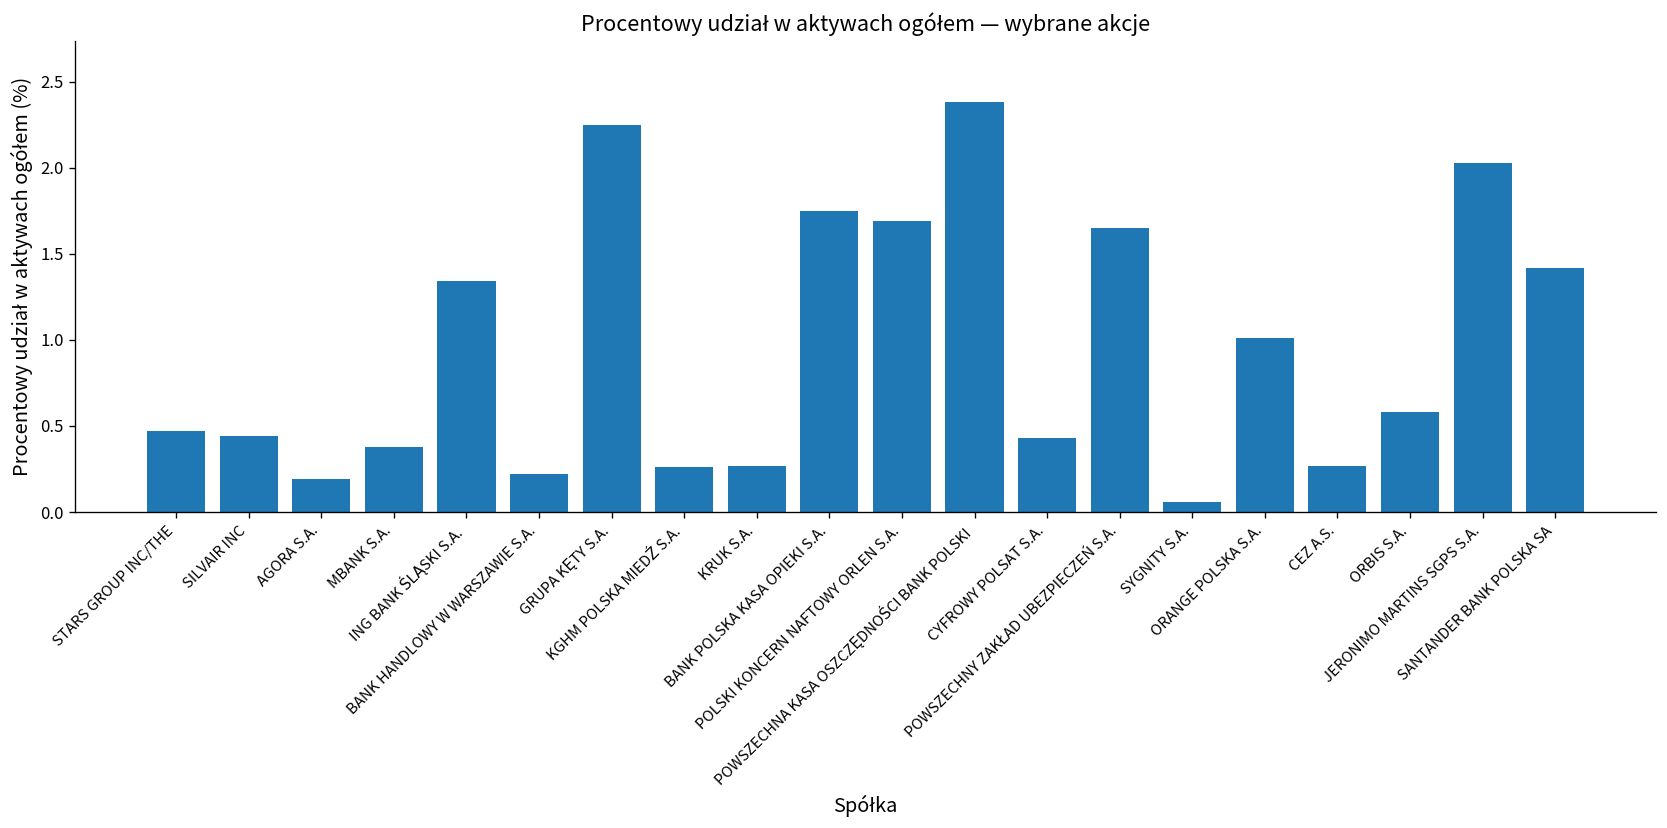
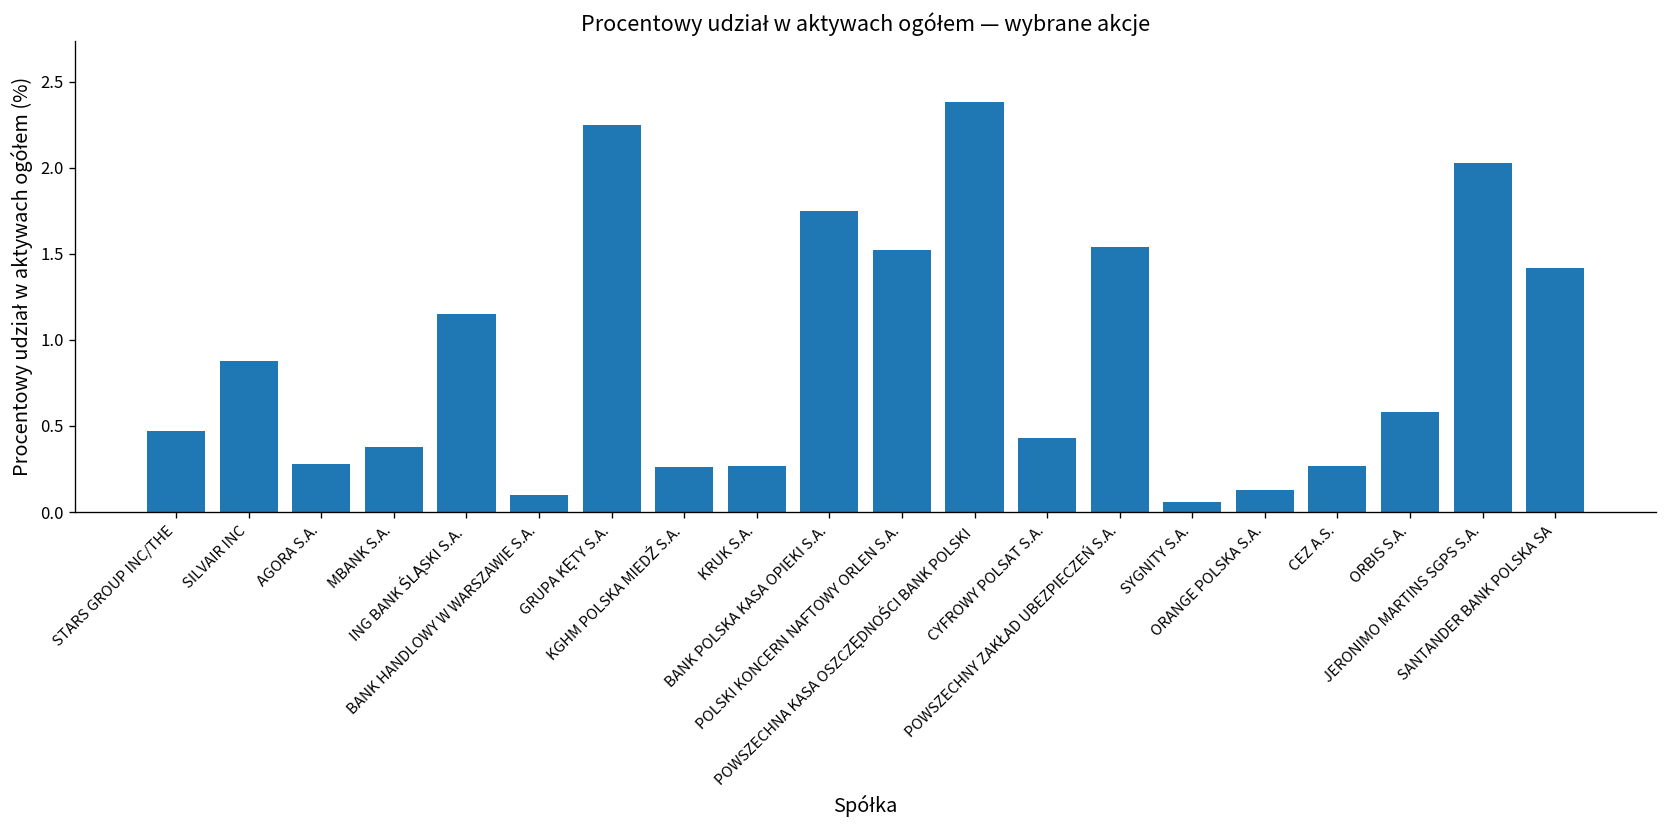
  {
    "STARS GROUP INC/THE": 0.47,
-   "SILVAIR INC": 0.44,
-   "AGORA S.A.": 0.19,
+   "SILVAIR INC": 0.88,
+   "AGORA S.A.": 0.28,
    "MBANK S.A.": 0.38,
-   "ING BANK ŚLĄSKI S.A.": 1.34,
-   "BANK HANDLOWY W WARSZAWIE S.A.": 0.22,
+   "ING BANK ŚLĄSKI S.A.": 1.15,
+   "BANK HANDLOWY W WARSZAWIE S.A.": 0.10,
    "GRUPA KĘTY S.A.": 2.25,
    "KGHM POLSKA MIEDŹ S.A.": 0.26,
    "KRUK S.A.": 0.27,
    "BANK POLSKA KASA OPIEKI S.A.": 1.75,
-   "POLSKI KONCERN NAFTOWY ORLEN S.A.": 1.69,
+   "POLSKI KONCERN NAFTOWY ORLEN S.A.": 1.52,
    "POWSZECHNA KASA OSZCZĘDNOŚCI BANK POLSKI": 2.38,
    "CYFROWY POLSAT S.A.": 0.43,
-   "POWSZECHNY ZAKŁAD UBEZPIECZEŃ S.A.": 1.65,
+   "POWSZECHNY ZAKŁAD UBEZPIECZEŃ S.A.": 1.54,
    "SYGNITY S.A.": 0.06,
-   "ORANGE POLSKA S.A.": 1.01,
+   "ORANGE POLSKA S.A.": 0.13,
    "CEZ A.S.": 0.27,
    "ORBIS S.A.": 0.58,
    "JERONIMO MARTINS SGPS S.A.": 2.03,
    "SANTANDER BANK POLSKA SA": 1.42
  }
